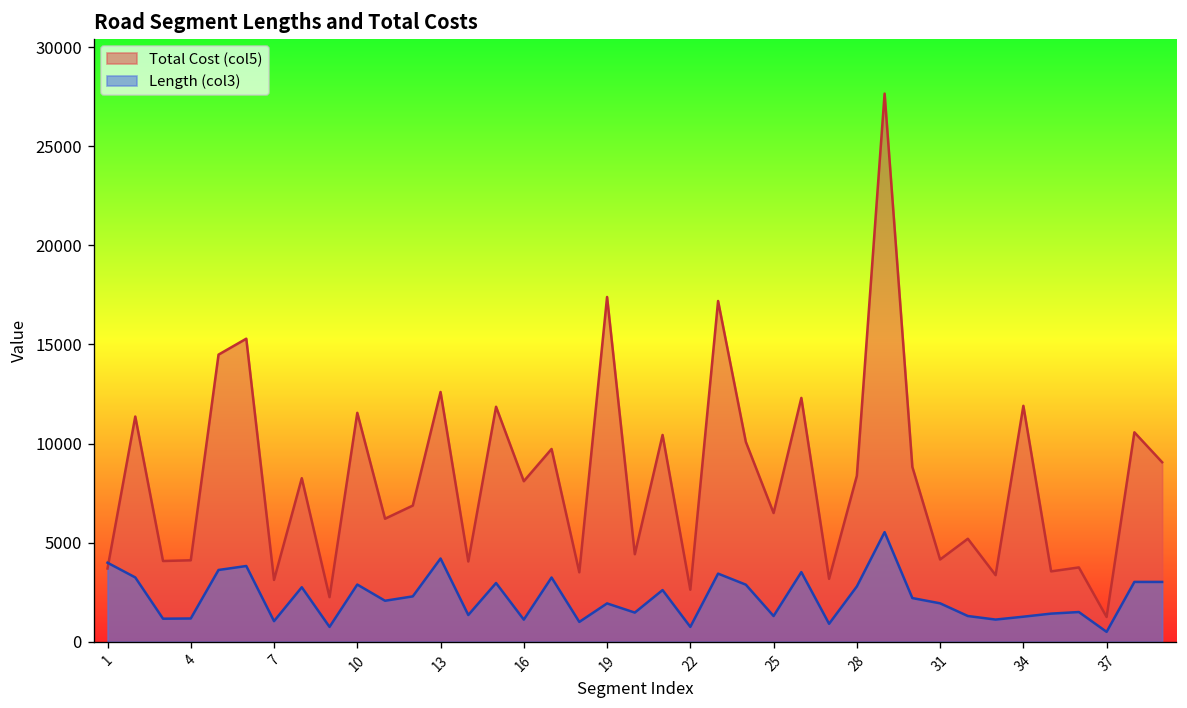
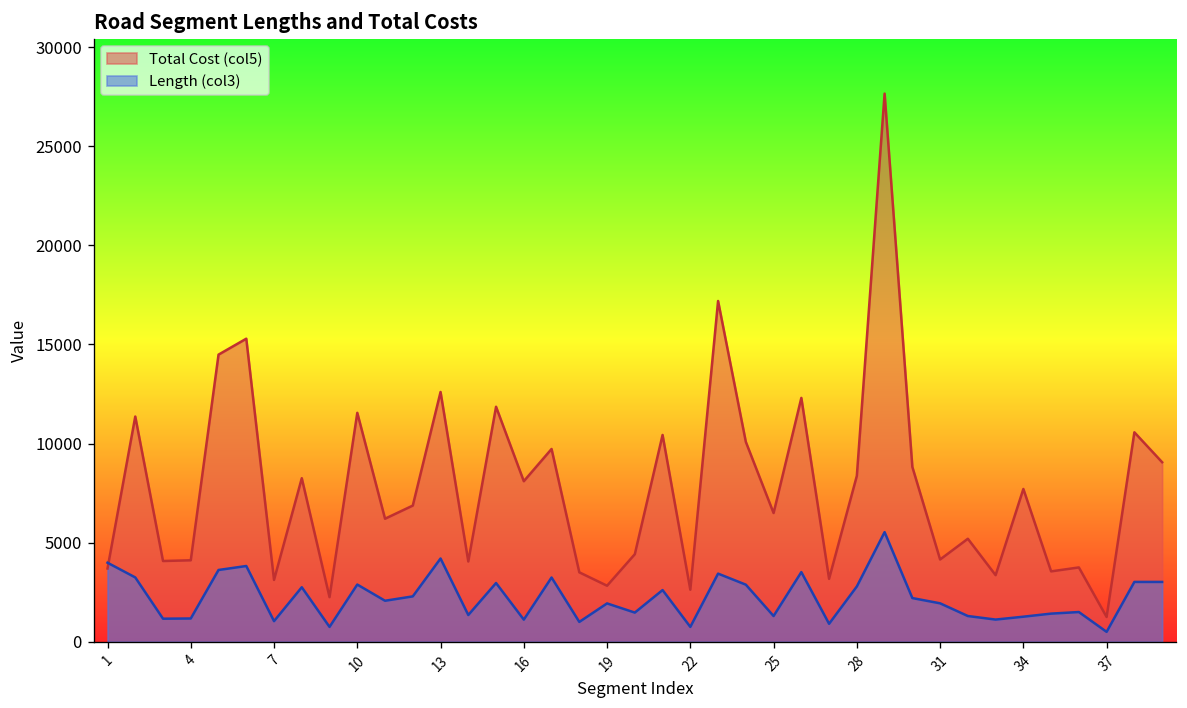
  {
    "Total Cost (col5)": {
      "1": 3700,
      "4": 4100,
      "7": 3100,
      "10": 11500,
      "13": 12600,
      "16": 8100,
-     "19": 17400,
+     "19": 2800,
      "22": 2600,
      "25": 6500,
      "28": 8400,
      "31": 4200,
-     "34": 11900,
+     "34": 7700,
      "37": 1300
    },
    "Length (col3)": {
      "1": 4000,
      "4": 1200,
      "7": 1000,
      "10": 2900,
      "13": 4200,
      "16": 1100,
      "19": 1900,
      "22": 800,
      "25": 1300,
      "28": 2800,
      "31": 1900,
      "34": 1300,
      "37": 500
    }
  }
